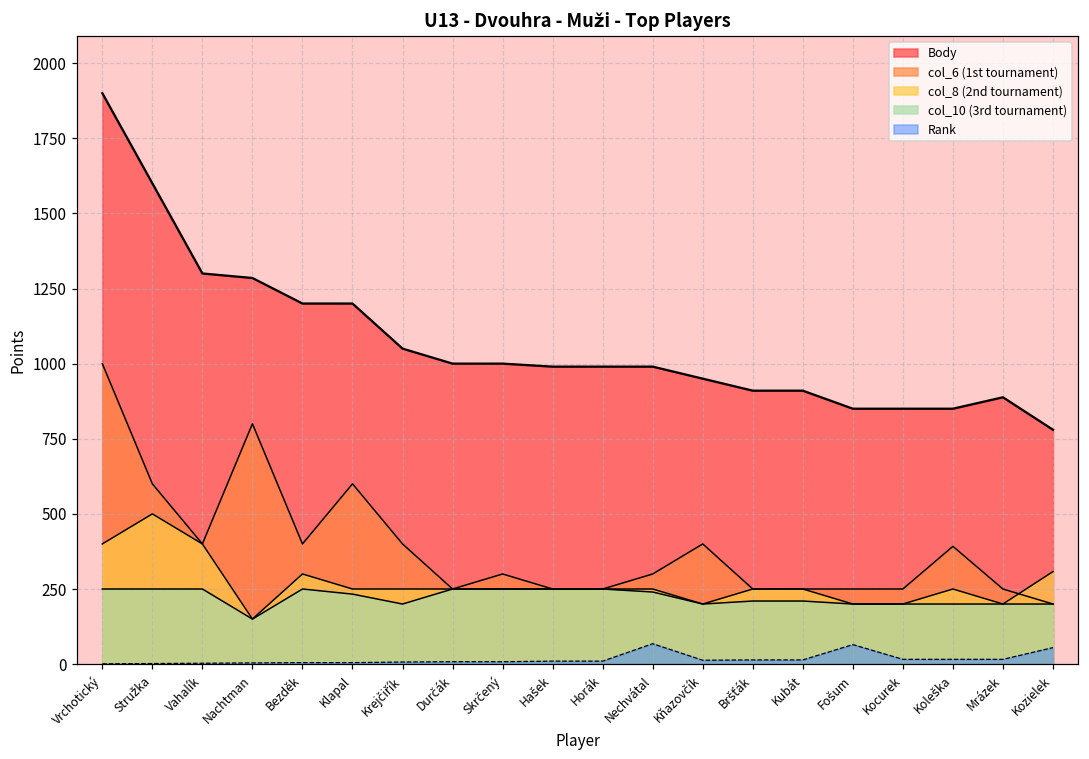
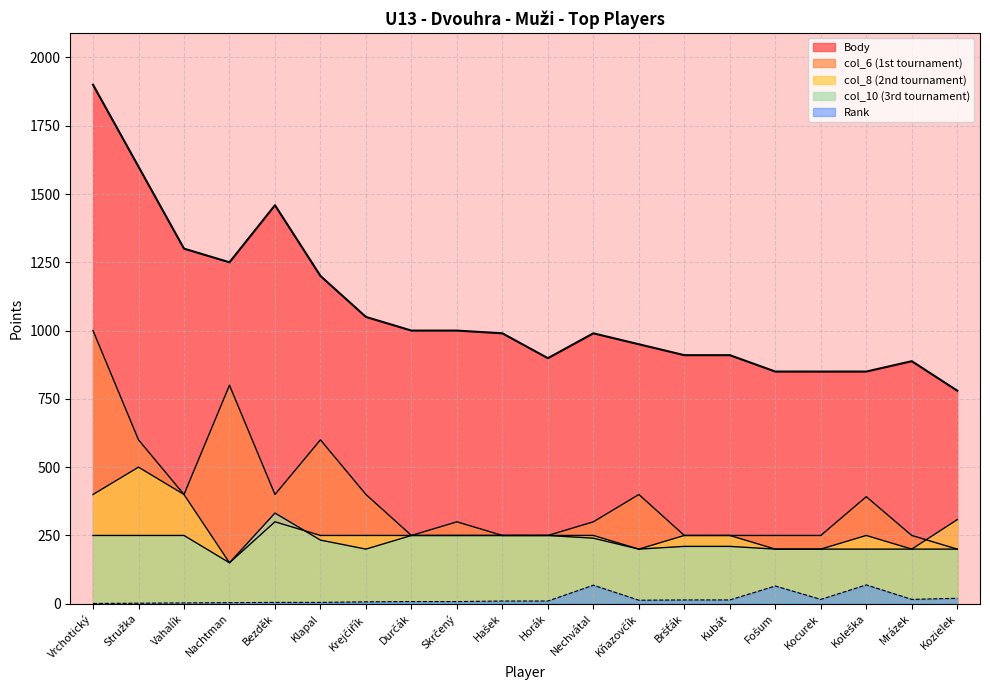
  {
    "Body": {
      "Vrchotický": 1900,
      "Stružka": 1600,
      "Vahalík": 1300,
-     "Nachtman": 1290,
-     "Bezděk": 1200,
+     "Nachtman": 1250,
+     "Bezděk": 1460,
      "Klapal": 1200,
      "Krejčiřík": 1050,
      "Durčák": 1000,
      "Skrčený": 1000,
      "Hašek": 990,
-     "Horák": 990,
+     "Horák": 900,
      "Nechvátal": 990,
      "Kňazovčík": 950,
      "Bršťák": 910,
      "Kubát": 910,
      "Fošum": 850,
      "Kocurek": 850,
      "Koleška": 850,
      "Mrázek": 890,
      "Kozielek": 780
    },
    "col_6 (1st tournament)": {
      "Vrchotický": 1000,
      "Stružka": 600,
      "Nachtman": 800,
      "Bezděk": 400,
      "Klapal": 600,
      "Krejčiřík": 400,
      "Skrčený": 300,
      "Nechvátal": 300,
      "Kňazovčík": 400,
      "Fošum": 250,
      "Kocurek": 250,
      "Koleška": 390,
      "Mrázek": 250
    },
    "col_8 (2nd tournament)": {
      "Vrchotický": 400,
      "Stružka": 500,
      "Bezděk": 300,
      "Klapal": 250,
      "Krejčiřík": 250,
      "Nechvátal": 250,
      "Koleška": 250,
      "Kozielek": 310
    },
    "col_10 (3rd tournament)": {
      "Vrchotický": 250,
      "Stružka": 250,
      "Vahalík": 250,
-     "Bezděk": 250,
+     "Bezděk": 330,
      "Klapal": 230,
      "Krejčiřík": 200,
      "Nechvátal": 240,
      "Bršťák": 210,
      "Kubát": 210,
      "Koleška": 200
    },
    "Rank": {
      "Vrchotický": 0,
      "Stružka": 0,
      "Vahalík": 0,
      "Nachtman": 0,
      "Bezděk": 10,
      "Klapal": 10,
      "Krejčiřík": 10,
      "Durčák": 10,
      "Skrčený": 10,
      "Hašek": 10,
      "Horák": 10,
      "Nechvátal": 70,
      "Kňazovčík": 10,
      "Bršťák": 10,
      "Kubát": 10,
      "Fošum": 70,
      "Kocurek": 20,
-     "Koleška": 20,
+     "Koleška": 70,
      "Mrázek": 20,
-     "Kozielek": 60
+     "Kozielek": 20
    }
  }
